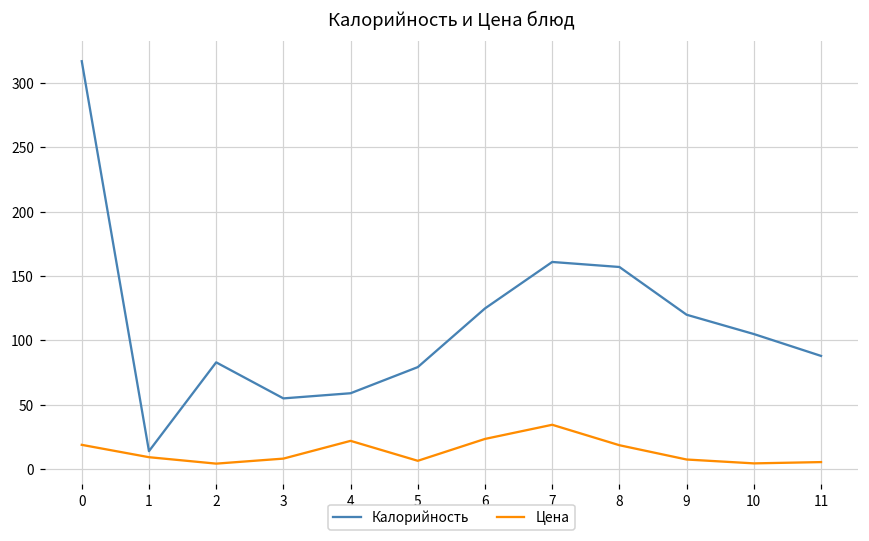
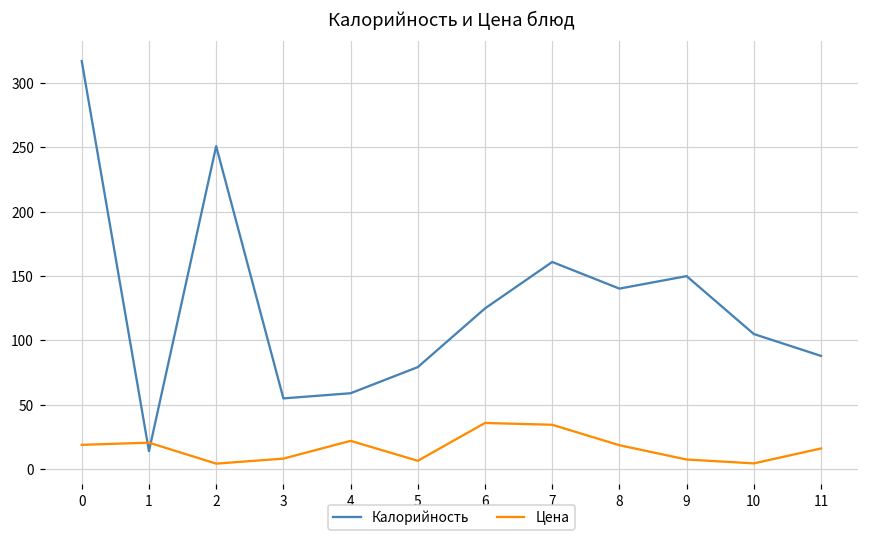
  {
    "Калорийность": {
      "0": 317,
      "1": 14,
-     "2": 83,
+     "2": 251,
      "3": 55,
      "4": 59,
      "5": 79,
      "6": 125,
      "7": 161,
-     "8": 157,
-     "9": 120,
+     "8": 140,
+     "9": 150,
      "10": 105,
      "11": 88
    },
    "Цена": {
      "0": 19,
-     "1": 9,
+     "1": 21,
      "2": 4,
      "3": 8,
      "4": 22,
      "5": 7,
-     "6": 24,
+     "6": 36,
      "7": 35,
      "8": 19,
      "9": 8,
      "10": 5,
-     "11": 6
+     "11": 16
    }
  }
